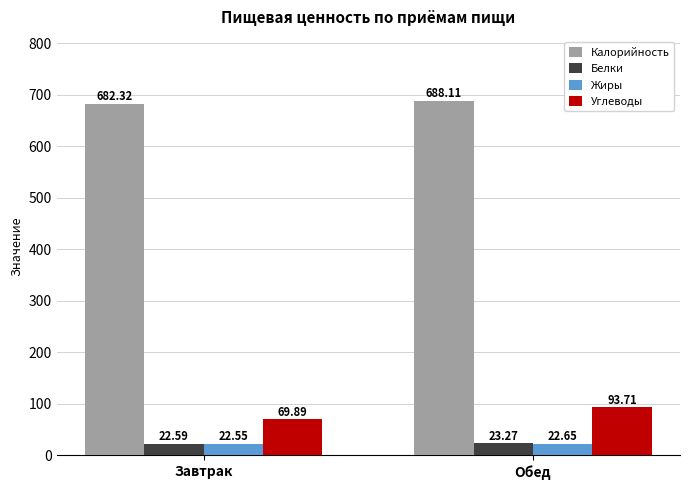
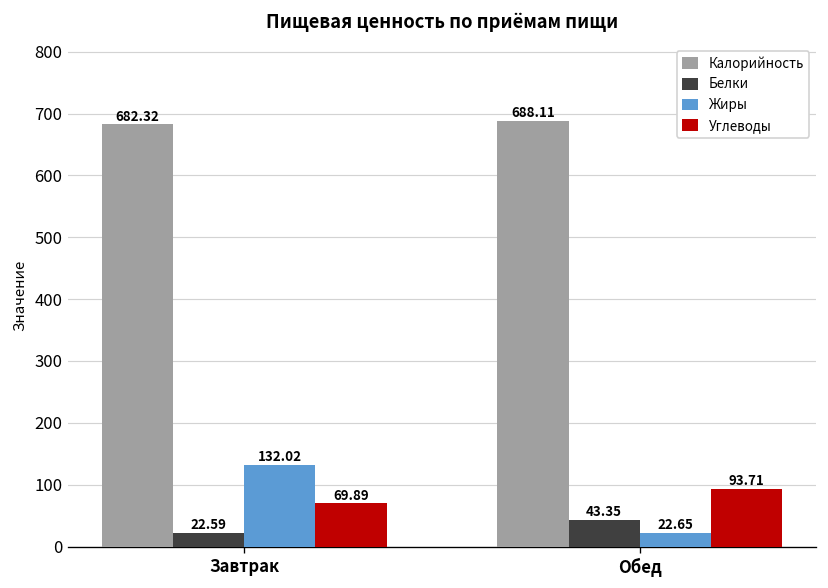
  {
    "Калорийность": {
      "Завтрак": 682.32,
      "Обед": 688.11
    },
    "Белки": {
      "Завтрак": 22.59,
-     "Обед": 23.27
+     "Обед": 43.35
    },
    "Жиры": {
-     "Завтрак": 22.55,
+     "Завтрак": 132.02,
      "Обед": 22.65
    },
    "Углеводы": {
      "Завтрак": 69.89,
      "Обед": 93.71
    }
  }
